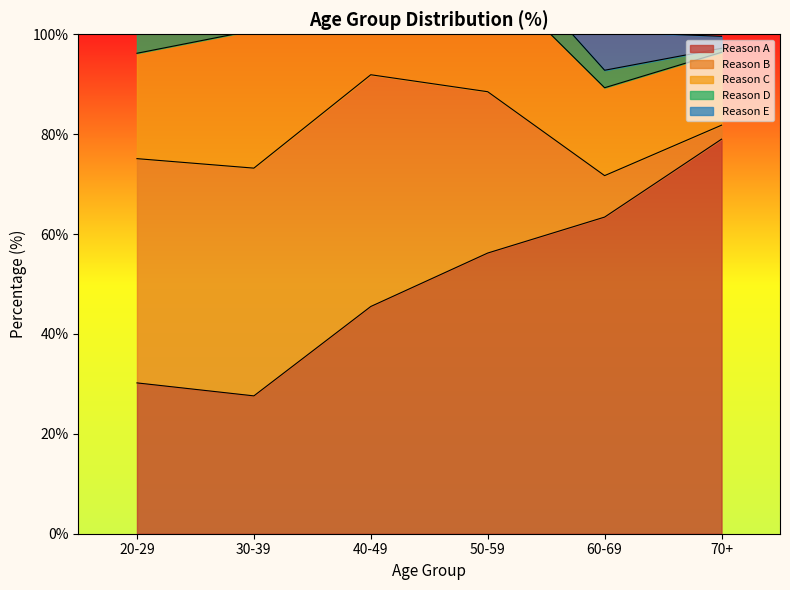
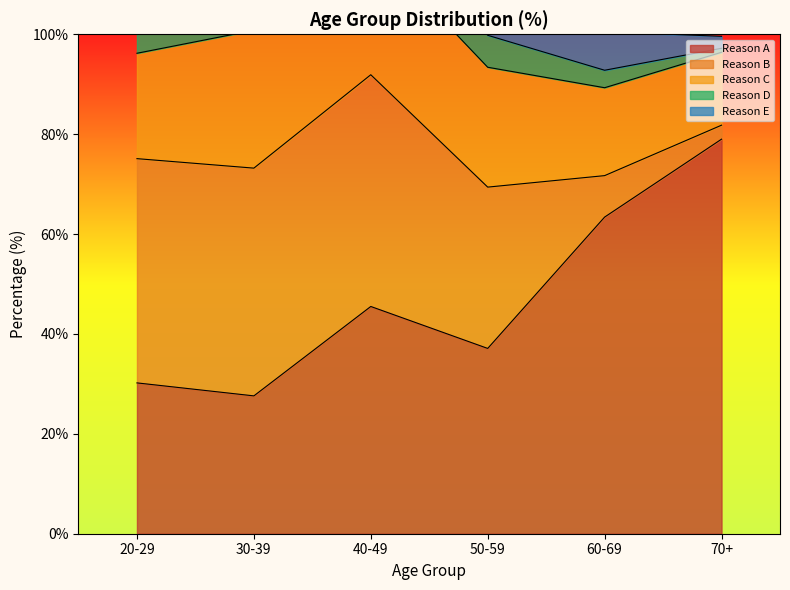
  {
    "Reason A": {
      "20-29": "30%",
      "30-39": "28%",
      "40-49": "46%",
-     "50-59": "56%",
+     "50-59": "37%",
      "60-69": "63%",
      "70+": "79%"
    },
    "Reason D": {
      "60-69": "4%"
    },
    "Reason E": {
      "70+": "2%"
    }
  }
